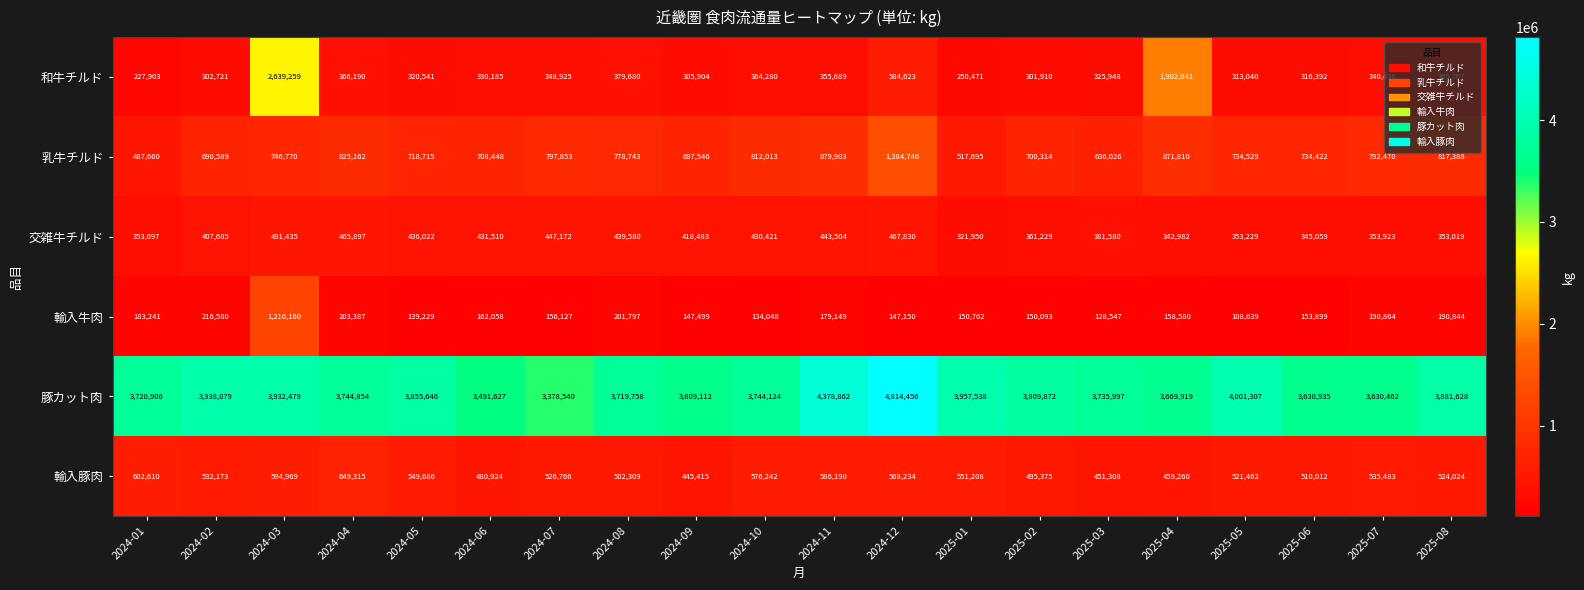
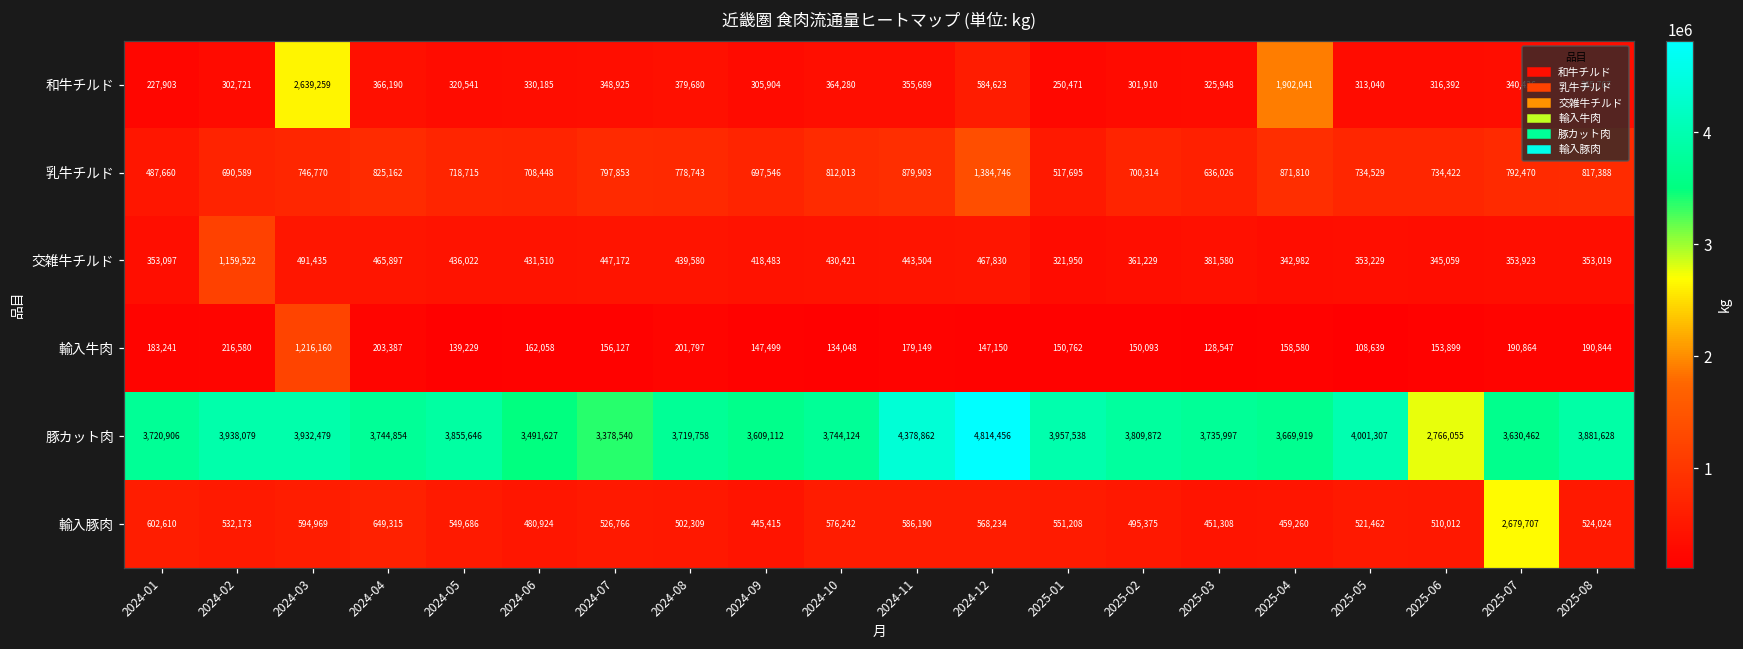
  {
    "和牛チルド": {
      "2024-01": "227,903",
      "2024-02": "302,721",
      "2024-03": "2,639,259",
      "2024-04": "366,190",
      "2024-05": "320,541",
      "2024-06": "330,185",
      "2024-07": "348,925",
      "2024-08": "379,680",
      "2024-09": "305,904",
      "2024-10": "364,280",
      "2024-11": "355,689",
      "2024-12": "584,623",
      "2025-01": "250,471",
      "2025-02": "301,910",
      "2025-03": "325,948",
      "2025-04": "1,902,041",
      "2025-05": "313,040",
      "2025-06": "316,392"
    },
    "乳牛チルド": {
      "2024-01": "487,660",
      "2024-02": "690,589",
      "2024-03": "746,770",
      "2024-04": "825,162",
      "2024-05": "718,715",
      "2024-06": "708,448",
      "2024-07": "797,853",
      "2024-08": "778,743",
      "2024-09": "697,546",
      "2024-10": "812,013",
      "2024-11": "879,903",
      "2024-12": "1,384,746",
      "2025-01": "517,695",
      "2025-02": "700,314",
      "2025-03": "636,026",
      "2025-04": "871,810",
      "2025-05": "734,529",
      "2025-06": "734,422",
      "2025-07": "792,470",
      "2025-08": "817,388"
    },
    "交雑牛チルド": {
      "2024-01": "353,097",
-     "2024-02": "407,685",
+     "2024-02": "1,159,522",
      "2024-03": "491,435",
      "2024-04": "465,897",
      "2024-05": "436,022",
      "2024-06": "431,510",
      "2024-07": "447,172",
      "2024-08": "439,580",
      "2024-09": "418,483",
      "2024-10": "430,421",
      "2024-11": "443,504",
      "2024-12": "467,830",
      "2025-01": "321,950",
      "2025-02": "361,229",
      "2025-03": "381,580",
      "2025-04": "342,982",
      "2025-05": "353,229",
      "2025-06": "345,059",
      "2025-07": "353,923",
      "2025-08": "353,019"
    },
    "輸入牛肉": {
      "2024-01": "183,241",
      "2024-02": "216,580",
      "2024-03": "1,216,160",
      "2024-04": "203,387",
      "2024-05": "139,229",
      "2024-06": "162,058",
      "2024-07": "156,127",
      "2024-08": "201,797",
      "2024-09": "147,499",
      "2024-10": "134,048",
      "2024-11": "179,149",
      "2024-12": "147,150",
      "2025-01": "150,762",
      "2025-02": "150,093",
      "2025-03": "128,547",
      "2025-04": "158,580",
      "2025-05": "108,639",
      "2025-06": "153,899",
      "2025-07": "190,864",
      "2025-08": "190,844"
    },
    "豚カット肉": {
      "2024-01": "3,720,906",
      "2024-02": "3,938,079",
      "2024-03": "3,932,479",
      "2024-04": "3,744,854",
      "2024-05": "3,855,646",
      "2024-06": "3,491,627",
      "2024-07": "3,378,540",
      "2024-08": "3,719,758",
      "2024-09": "3,609,112",
      "2024-10": "3,744,124",
      "2024-11": "4,378,862",
      "2024-12": "4,814,456",
      "2025-01": "3,957,538",
      "2025-02": "3,809,872",
      "2025-03": "3,735,997",
      "2025-04": "3,669,919",
      "2025-05": "4,001,307",
-     "2025-06": "3,630,935",
+     "2025-06": "2,766,055",
      "2025-07": "3,630,462",
      "2025-08": "3,881,628"
    },
    "輸入豚肉": {
      "2024-01": "602,610",
      "2024-02": "532,173",
      "2024-03": "594,969",
      "2024-04": "649,315",
      "2024-05": "549,686",
      "2024-06": "480,924",
      "2024-07": "526,766",
      "2024-08": "502,309",
      "2024-09": "445,415",
      "2024-10": "576,242",
      "2024-11": "586,190",
      "2024-12": "568,234",
      "2025-01": "551,208",
      "2025-02": "495,375",
      "2025-03": "451,308",
      "2025-04": "459,260",
      "2025-05": "521,462",
      "2025-06": "510,012",
-     "2025-07": "535,483",
+     "2025-07": "2,679,707",
      "2025-08": "524,024"
    }
  }
